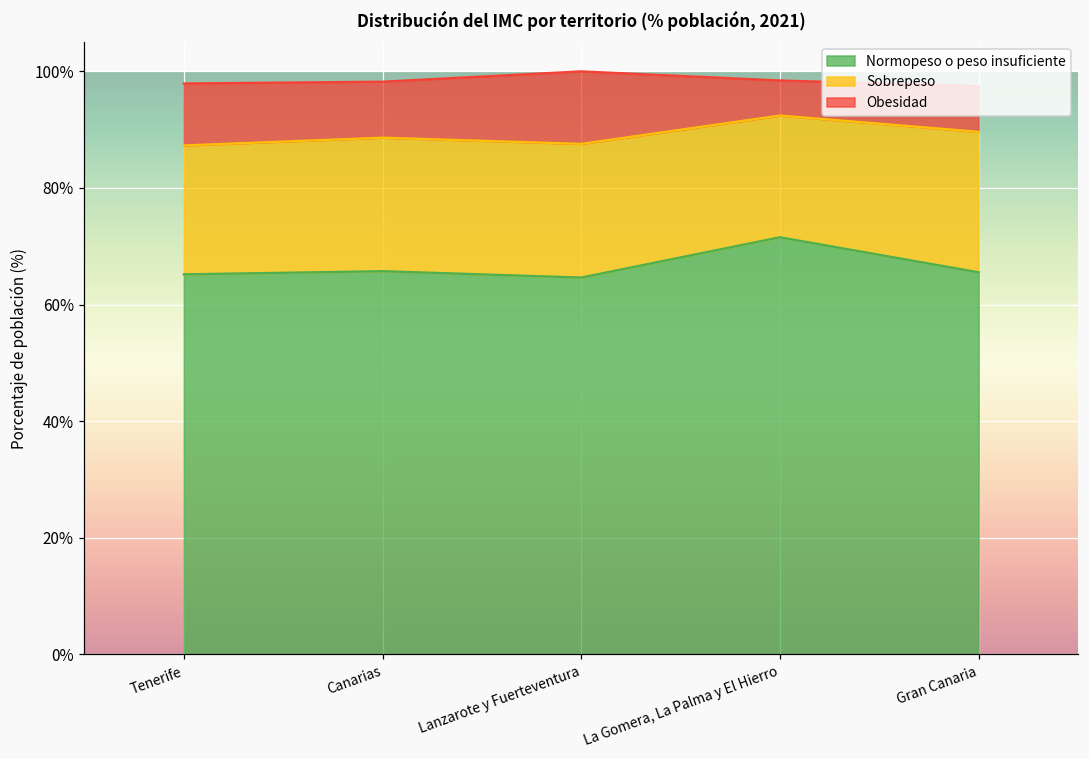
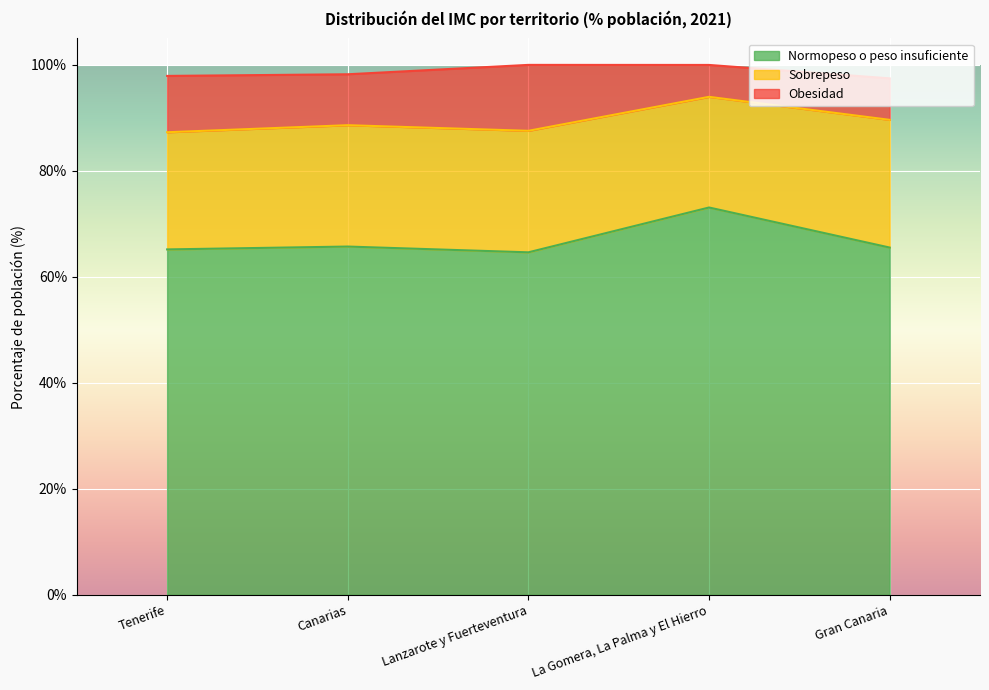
  {
    "Normopeso o peso insuficiente": {
      "Tenerife": "65%",
      "Canarias": "66%",
      "Lanzarote y Fuerteventura": "65%",
-     "La Gomera, La Palma y El Hierro": "72%",
+     "La Gomera, La Palma y El Hierro": "73%",
      "Gran Canaria": "66%"
    },
    "Sobrepeso": {
      "Tenerife": "22%",
      "Canarias": "23%",
      "Lanzarote y Fuerteventura": "23%",
      "La Gomera, La Palma y El Hierro": "21%",
      "Gran Canaria": "24%"
    },
    "Obesidad": {
      "Tenerife": "11%",
      "Canarias": "10%",
      "Lanzarote y Fuerteventura": "12%",
      "La Gomera, La Palma y El Hierro": "6%"
    }
  }
